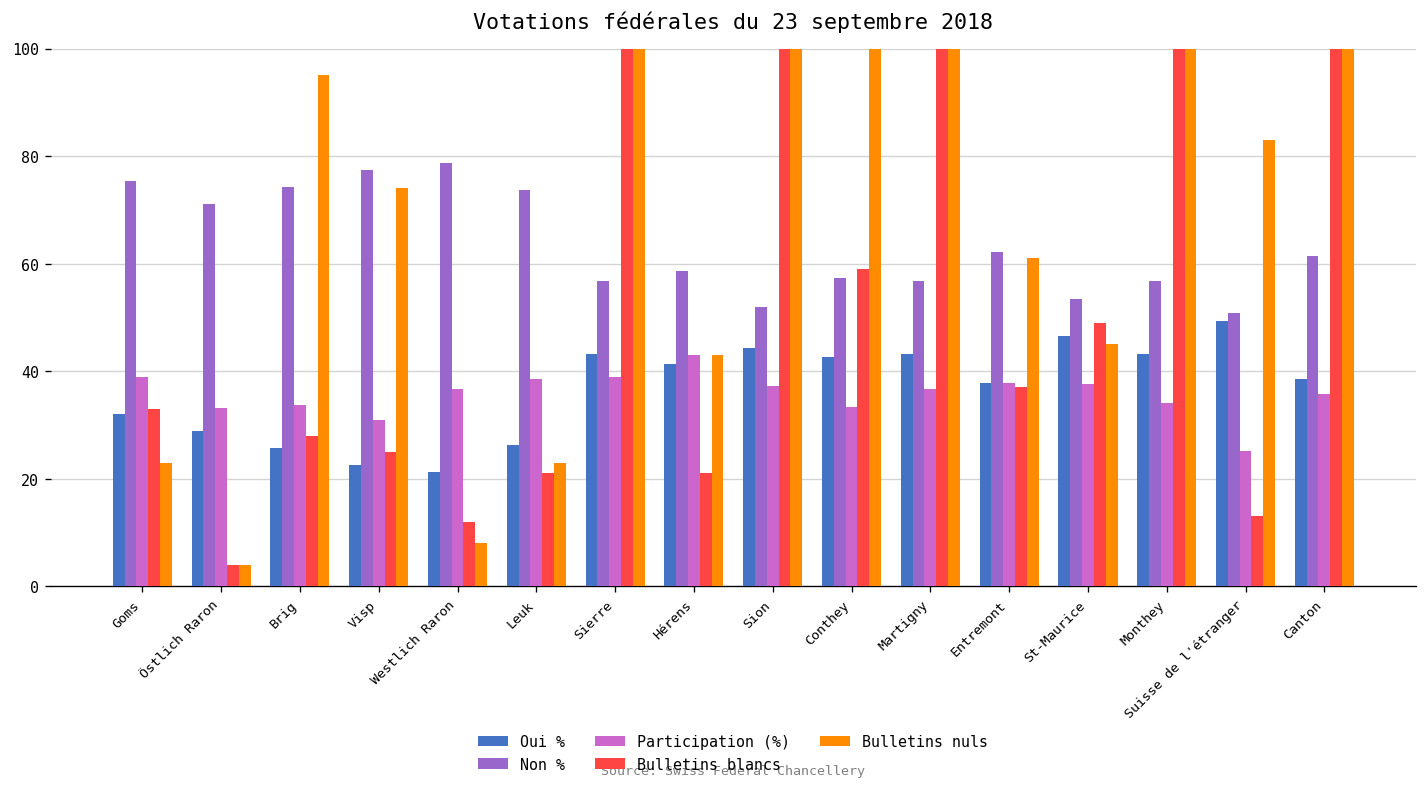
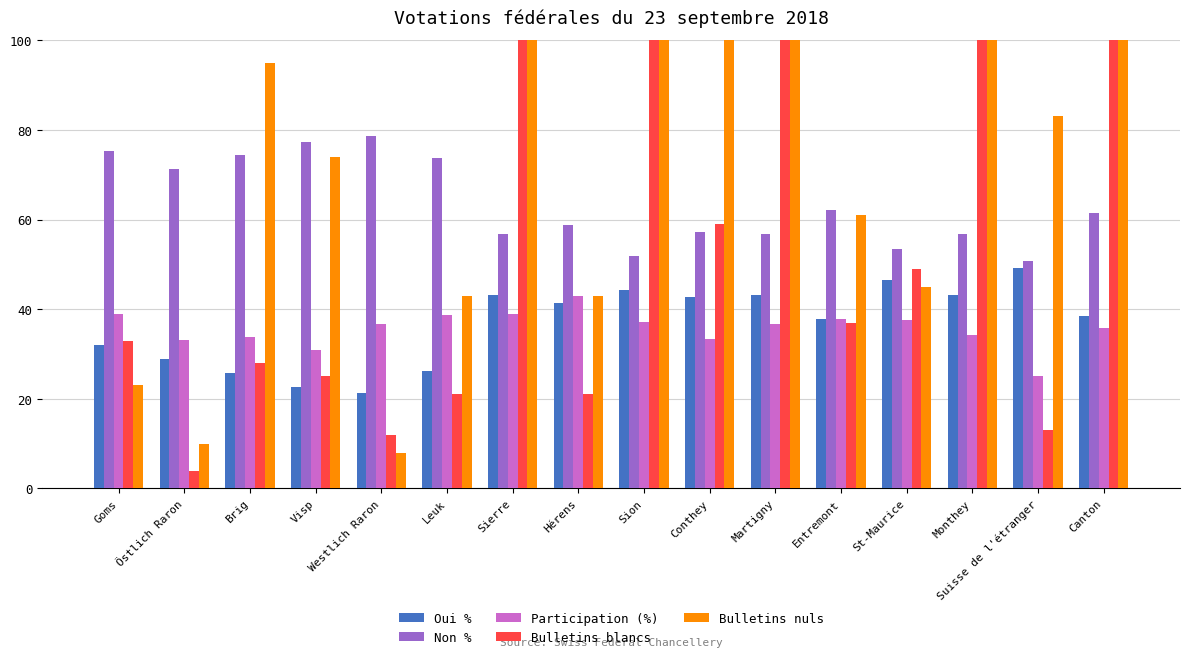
  {
    "Oui %": {
      "Goms": 32,
      "Östlich Raron": 29,
      "Brig": 26,
      "Visp": 23,
      "Westlich Raron": 21,
      "Leuk": 26,
      "Sierre": 43,
      "Hérens": 41,
      "Sion": 44,
      "Conthey": 43,
      "Martigny": 43,
      "Entremont": 38,
      "St-Maurice": 47,
      "Monthey": 43,
      "Suisse de l'étranger": 49,
      "Canton": 39
    },
    "Bulletins blancs": {
      "Goms": 33,
      "Östlich Raron": 4,
      "Brig": 28,
      "Visp": 25,
      "Westlich Raron": 12,
      "Leuk": 21,
      "Hérens": 21,
      "Conthey": 59,
      "Entremont": 37,
      "St-Maurice": 49,
      "Suisse de l'étranger": 13
    },
    "Bulletins nuls": {
      "Goms": 23,
-     "Östlich Raron": 4,
+     "Östlich Raron": 10,
      "Brig": 95,
      "Visp": 74,
      "Westlich Raron": 8,
-     "Leuk": 23,
+     "Leuk": 43,
      "Hérens": 43,
      "Entremont": 61,
      "St-Maurice": 45,
      "Suisse de l'étranger": 83
    }
  }
